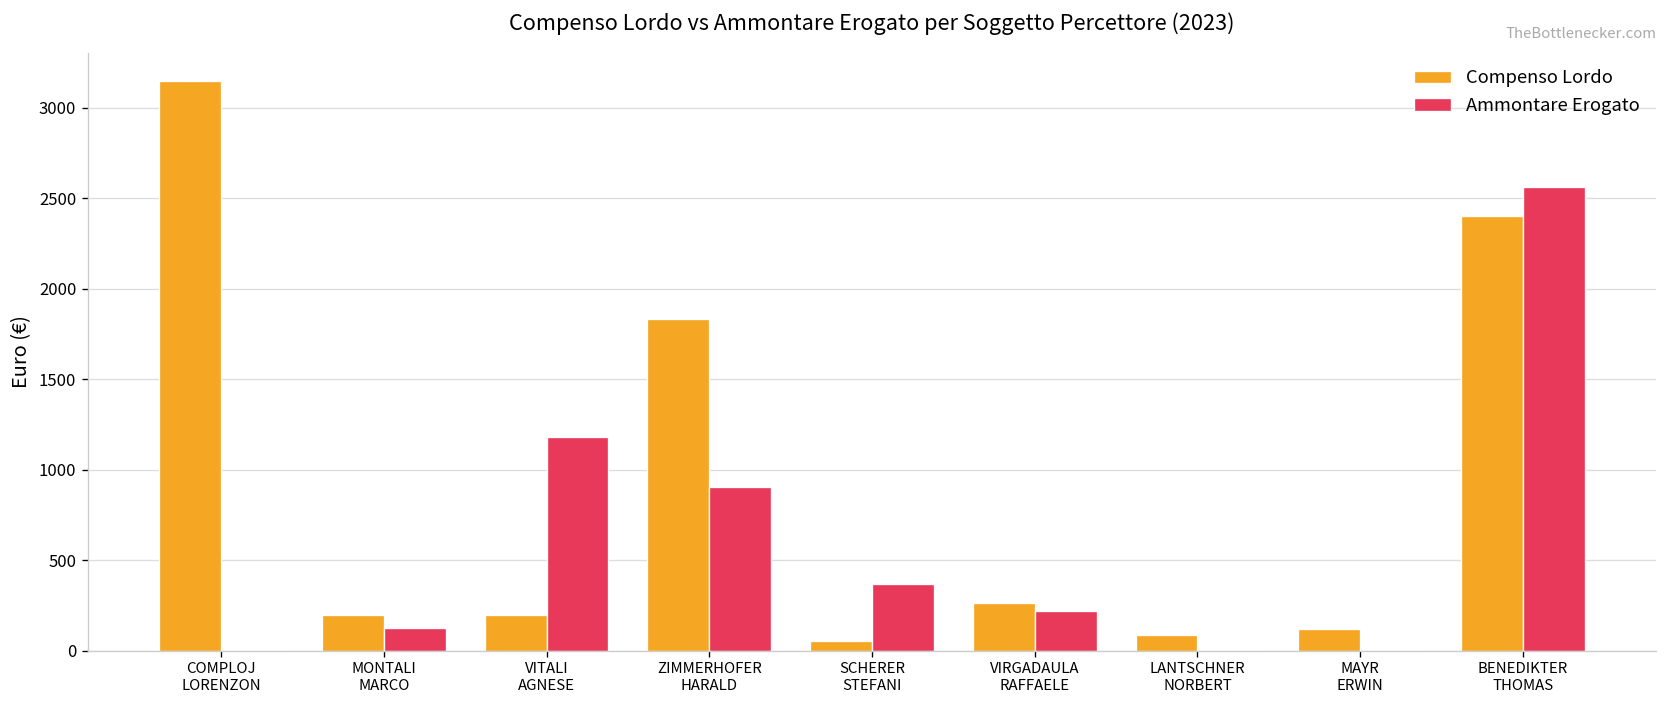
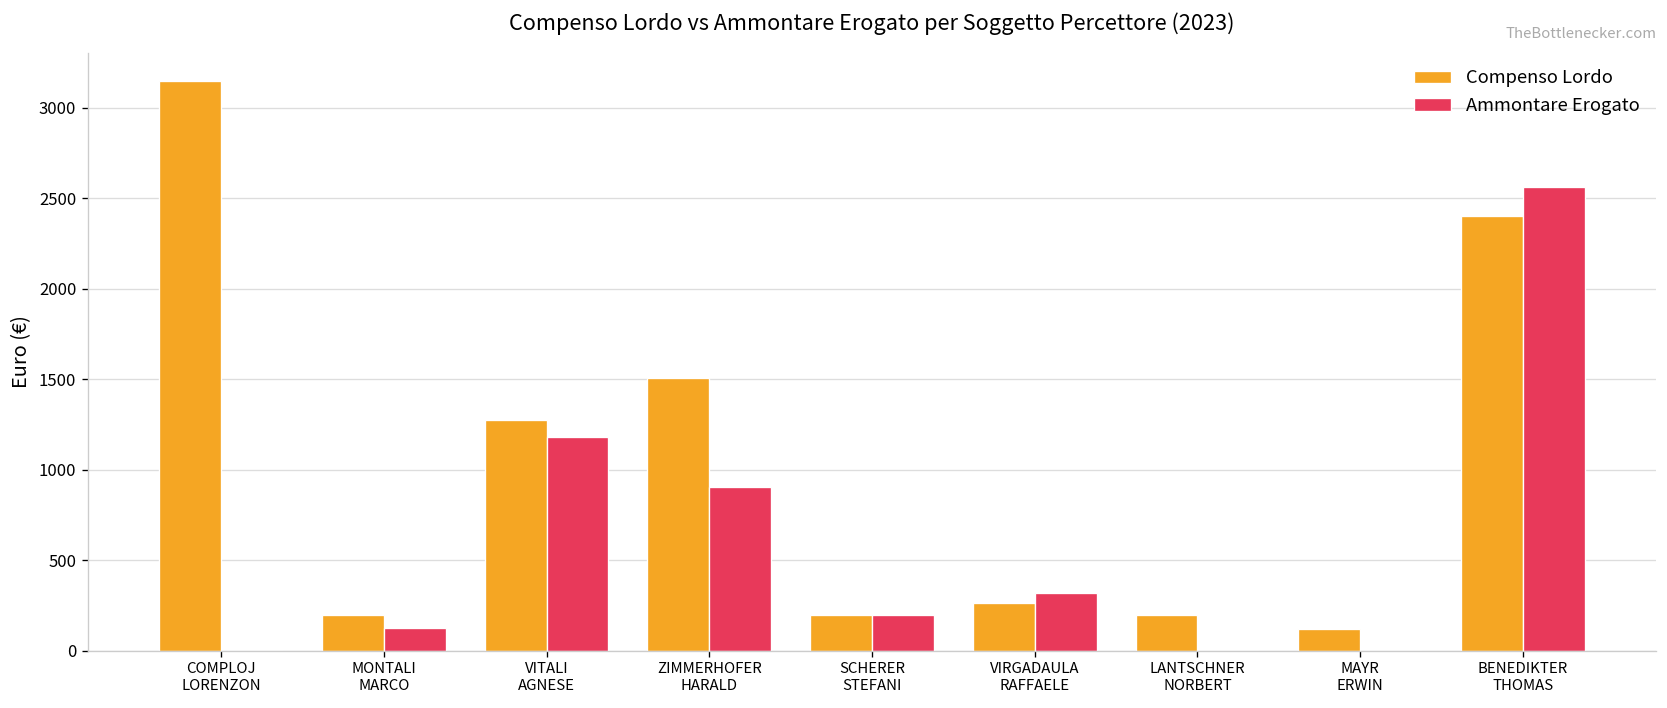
  {
    "Compenso Lordo": {
      "COMPLOJ LORENZON": 3140,
      "MONTALI MARCO": 200,
-     "VITALI AGNESE": 200,
-     "ZIMMERHOFER HARALD": 1830,
-     "SCHERER STEFANI": 50,
+     "VITALI AGNESE": 1270,
+     "ZIMMERHOFER HARALD": 1500,
+     "SCHERER STEFANI": 200,
      "VIRGADAULA RAFFAELE": 260,
-     "LANTSCHNER NORBERT": 80,
+     "LANTSCHNER NORBERT": 200,
      "MAYR ERWIN": 120,
      "BENEDIKTER THOMAS": 2400
    },
    "Ammontare Erogato": {
      "COMPLOJ LORENZON": 0,
      "MONTALI MARCO": 130,
      "VITALI AGNESE": 1180,
      "ZIMMERHOFER HARALD": 900,
-     "SCHERER STEFANI": 370,
-     "VIRGADAULA RAFFAELE": 220,
+     "SCHERER STEFANI": 200,
+     "VIRGADAULA RAFFAELE": 320,
      "LANTSCHNER NORBERT": 0,
      "MAYR ERWIN": 0,
      "BENEDIKTER THOMAS": 2560
    }
  }
